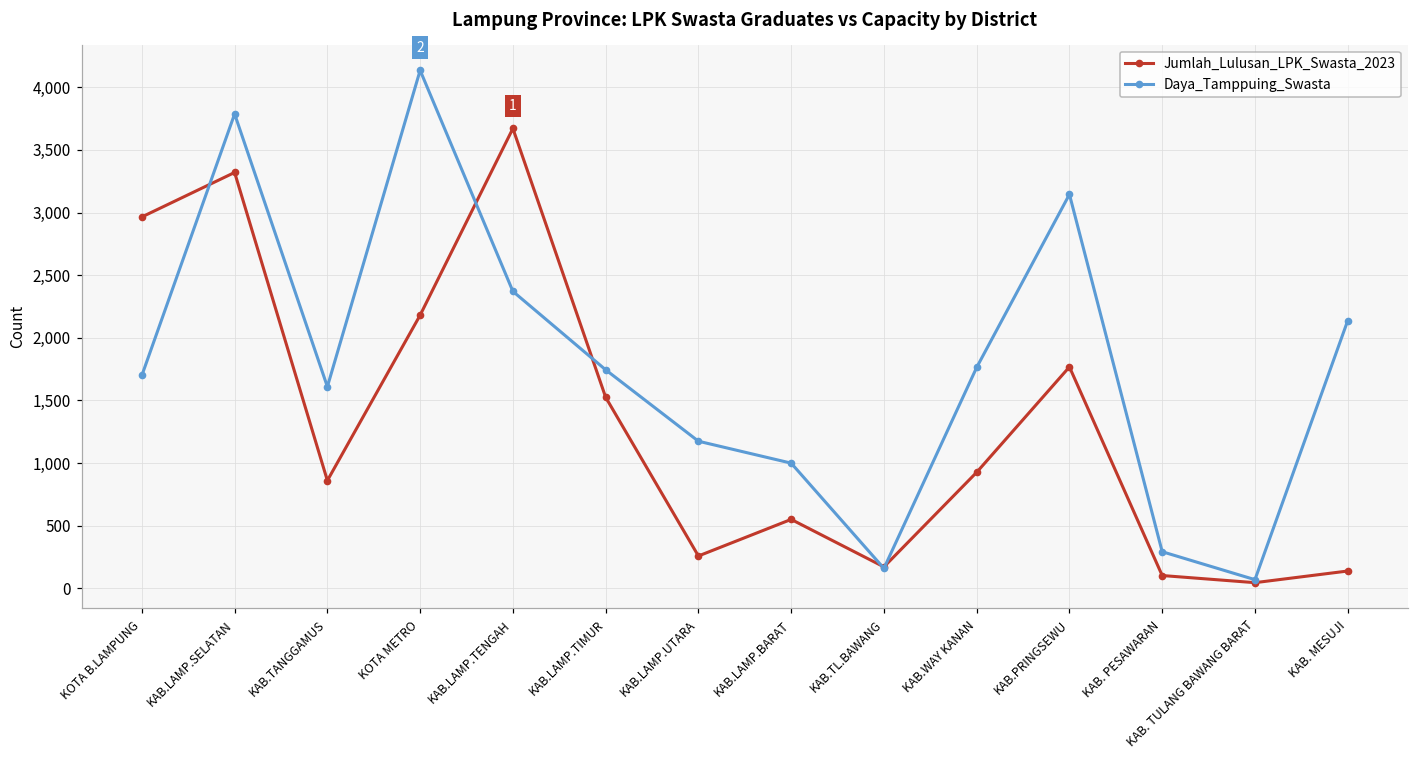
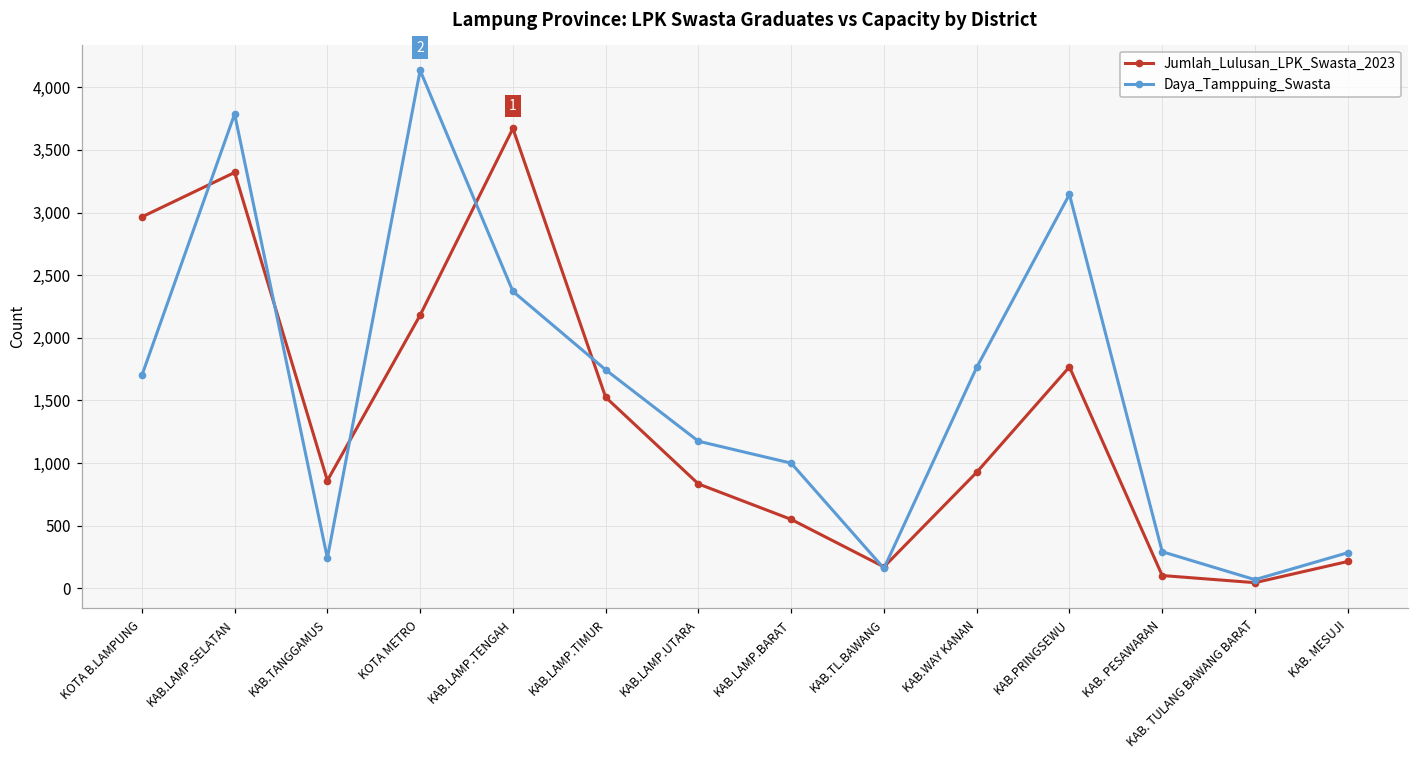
  {
    "Jumlah_Lulusan_LPK_Swasta_2023": {
      "KOTA B.LAMPUNG": "2,970",
      "KAB.LAMP.SELATAN": "3,320",
      "KAB.TANGGAMUS": "860",
      "KOTA METRO": "2,180",
      "KAB.LAMP.TIMUR": "1,530",
-     "KAB.LAMP.UTARA": "260",
+     "KAB.LAMP.UTARA": "830",
      "KAB.LAMP.BARAT": "550",
      "KAB.WAY KANAN": "930",
      "KAB.PRINGSEWU": "1,770",
      "KAB. PESAWARAN": "100",
      "KAB. TULANG BAWANG BARAT": "50",
-     "KAB. MESUJI": "140"
+     "KAB. MESUJI": "220"
    },
    "Daya_Tamppuing_Swasta": {
      "KOTA B.LAMPUNG": "1,700",
      "KAB.LAMP.SELATAN": "3,790",
-     "KAB.TANGGAMUS": "1,610",
+     "KAB.TANGGAMUS": "240",
      "KAB.LAMP.TENGAH": "2,370",
      "KAB.LAMP.TIMUR": "1,750",
      "KAB.LAMP.UTARA": "1,180",
      "KAB.LAMP.BARAT": "1,000",
      "KAB.WAY KANAN": "1,760",
      "KAB.PRINGSEWU": "3,150",
      "KAB. PESAWARAN": "290",
      "KAB. TULANG BAWANG BARAT": "70",
-     "KAB. MESUJI": "2,140"
+     "KAB. MESUJI": "290"
    }
  }
